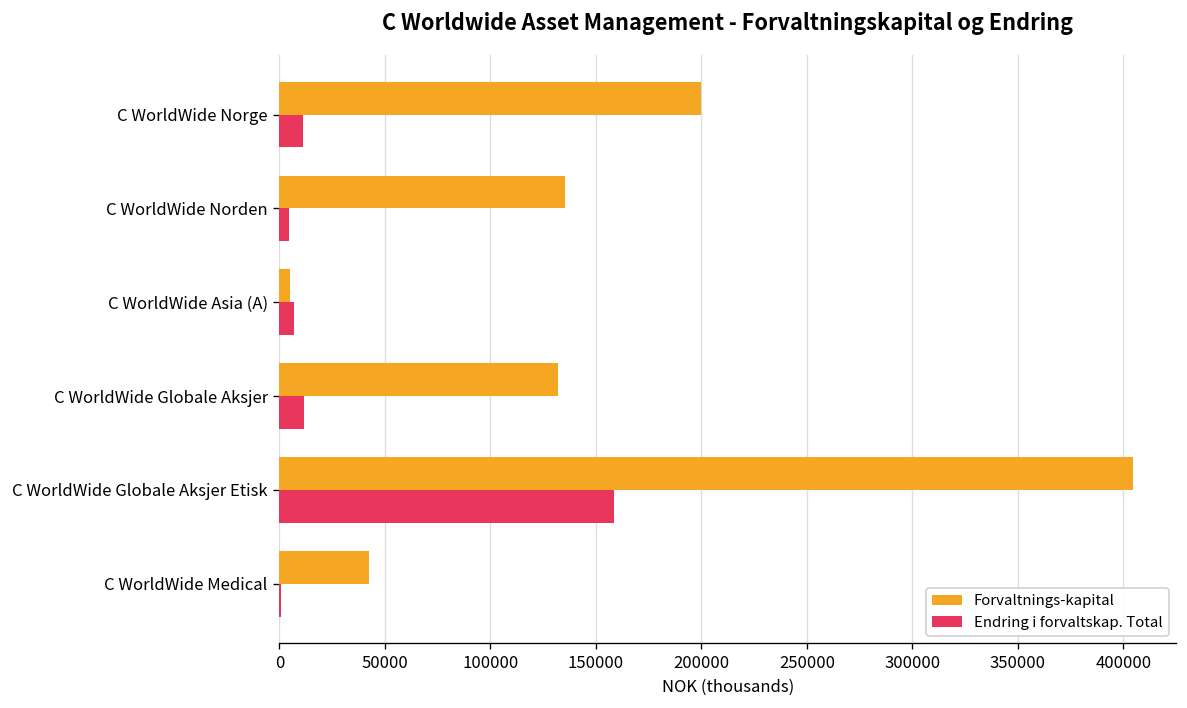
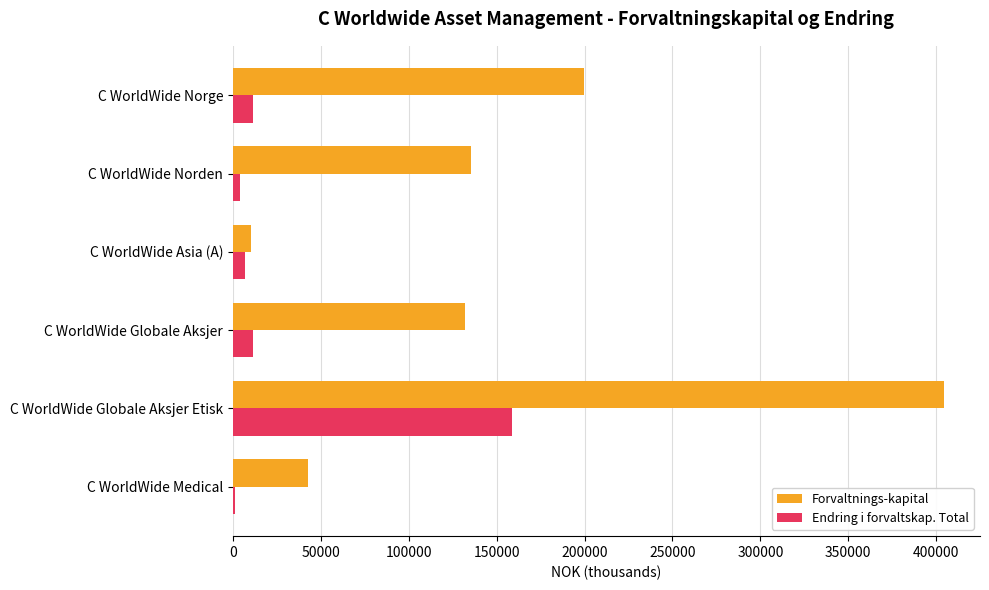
  {
    "Forvaltnings-kapital": {
      "C WorldWide Norge": 200000,
      "C WorldWide Norden": 135000,
-     "C WorldWide Asia (A)": 5000,
+     "C WorldWide Asia (A)": 10000,
      "C WorldWide Globale Aksjer": 132000,
      "C WorldWide Globale Aksjer Etisk": 405000,
      "C WorldWide Medical": 43000
    },
    "Endring i forvaltskap. Total": {
      "C WorldWide Norge": 11000,
      "C WorldWide Norden": 4000,
      "C WorldWide Asia (A)": 7000,
      "C WorldWide Globale Aksjer": 12000,
      "C WorldWide Globale Aksjer Etisk": 159000
    }
  }
